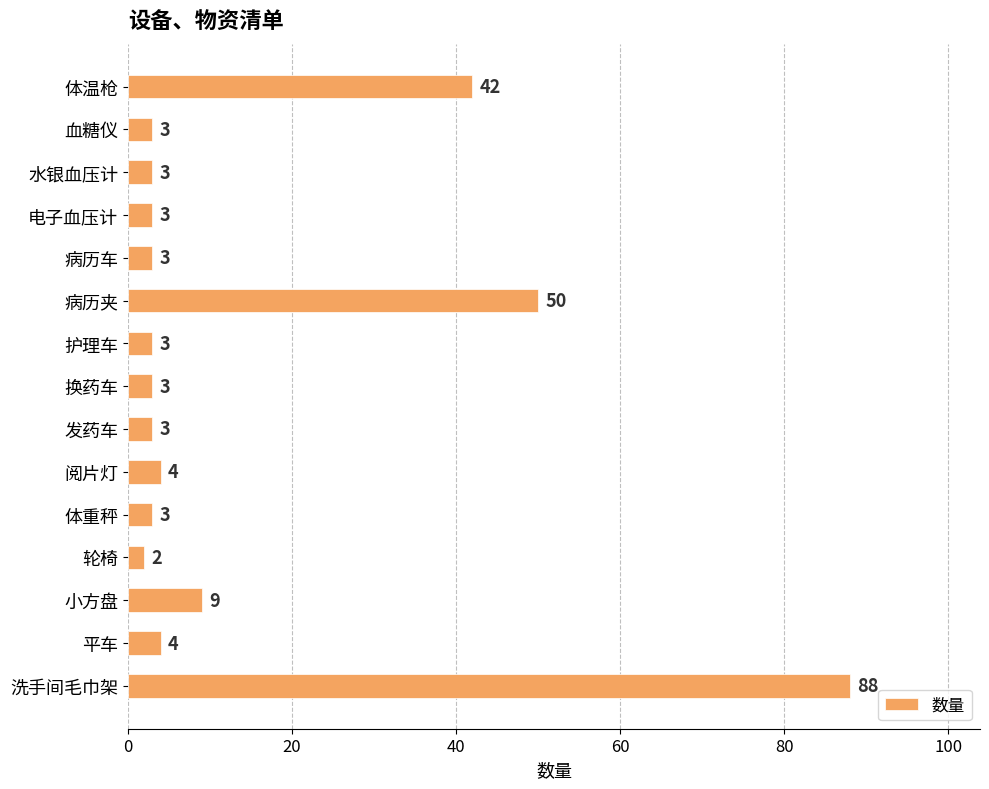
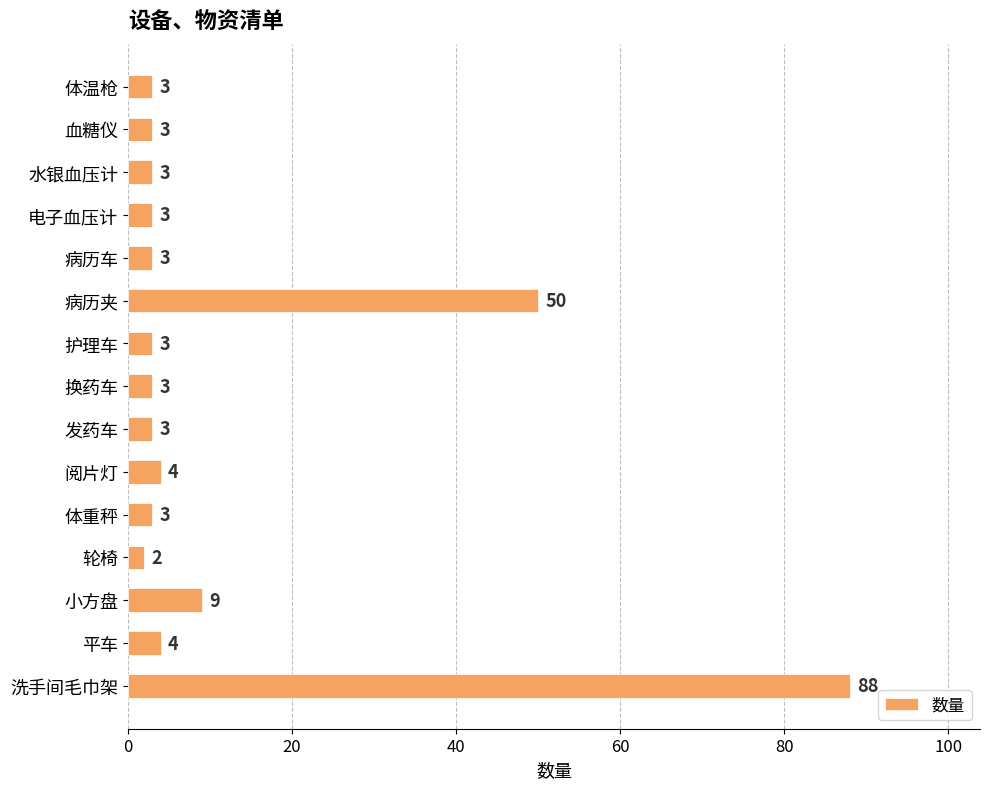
  {
-   "体温枪": 42,
+   "体温枪": 3,
    "血糖仪": 3,
    "水银血压计": 3,
    "电子血压计": 3,
    "病历车": 3,
    "病历夹": 50,
    "护理车": 3,
    "换药车": 3,
    "发药车": 3,
    "阅片灯": 4,
    "体重秤": 3,
    "轮椅": 2,
    "小方盘": 9,
    "平车": 4
  }
